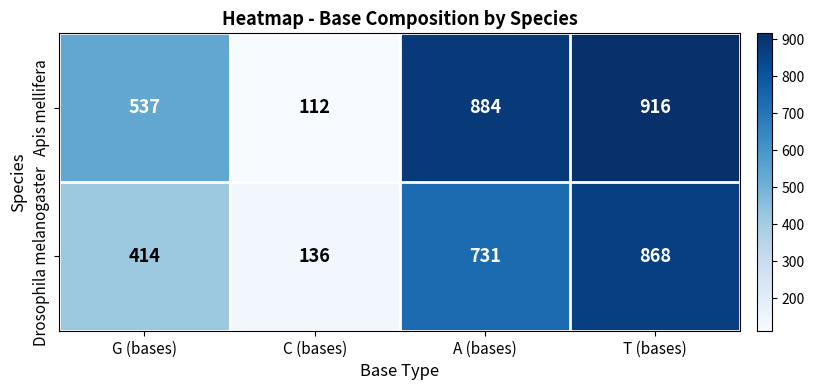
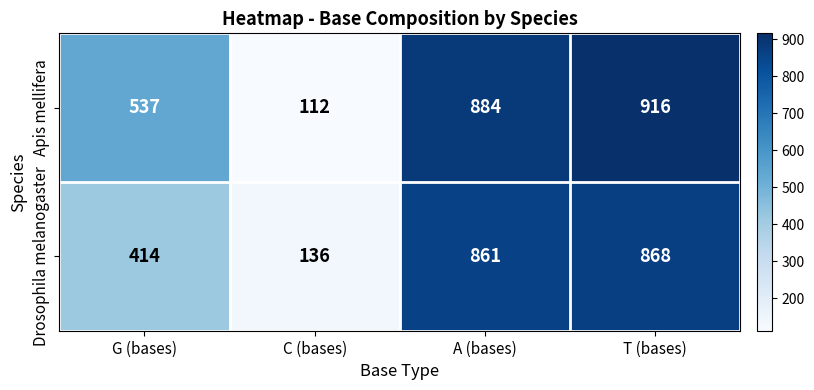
  {
    "Apis mellifera": {
      "G (bases)": 537,
      "C (bases)": 112,
      "A (bases)": 884,
      "T (bases)": 916
    },
    "Drosophila melanogaster": {
      "G (bases)": 414,
      "C (bases)": 136,
-     "A (bases)": 731,
+     "A (bases)": 861,
      "T (bases)": 868
    }
  }
